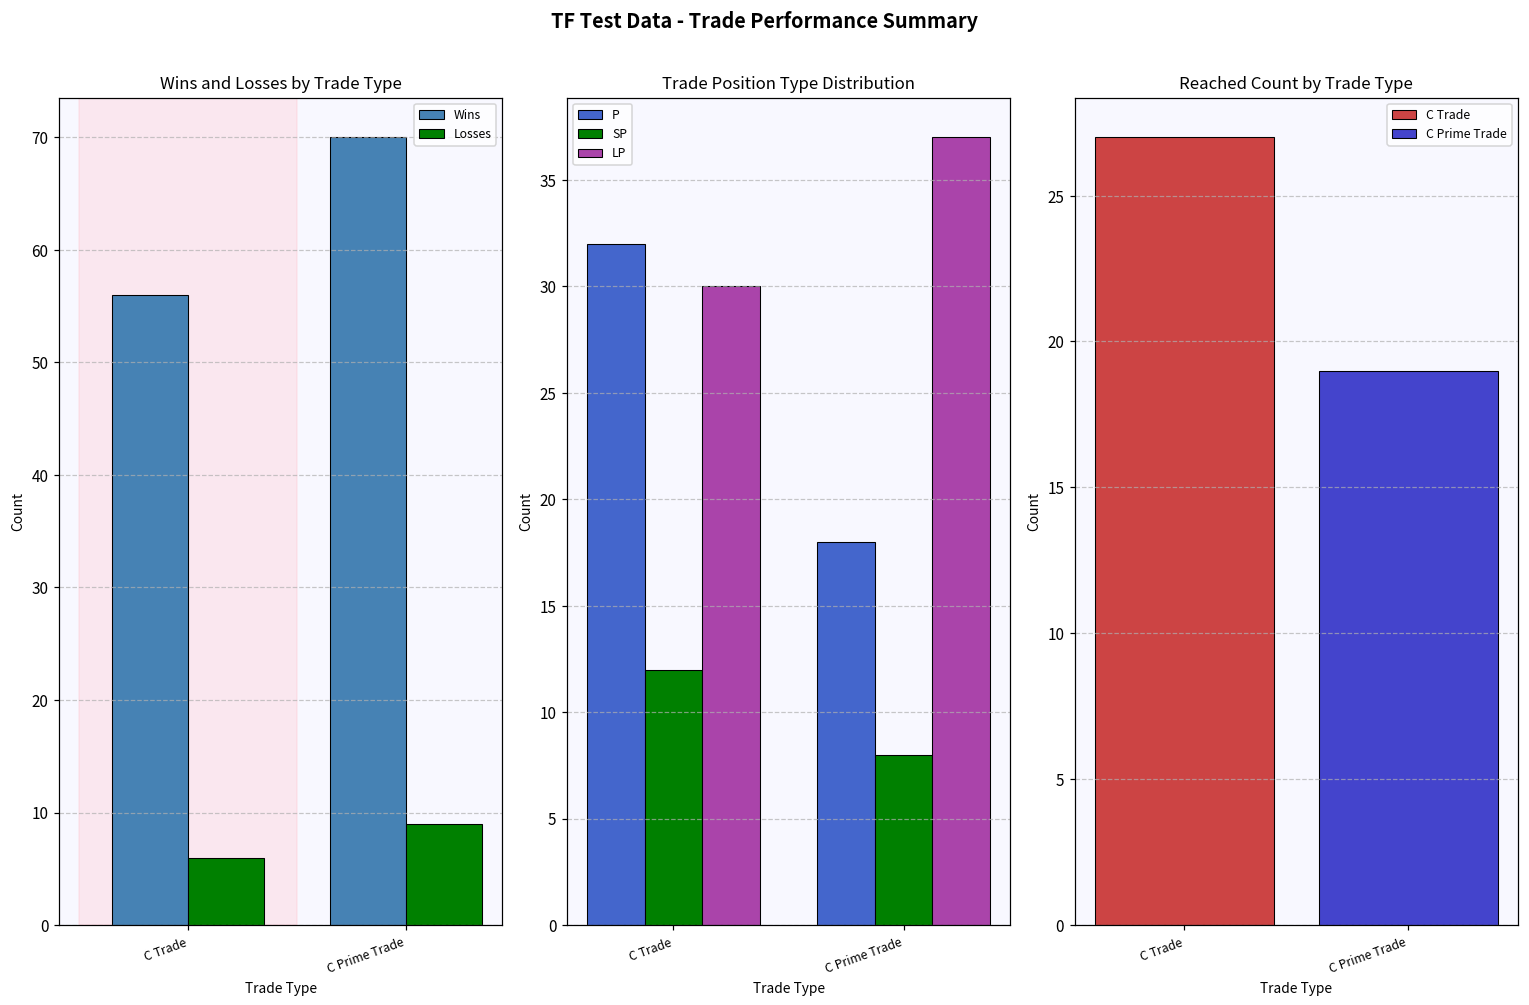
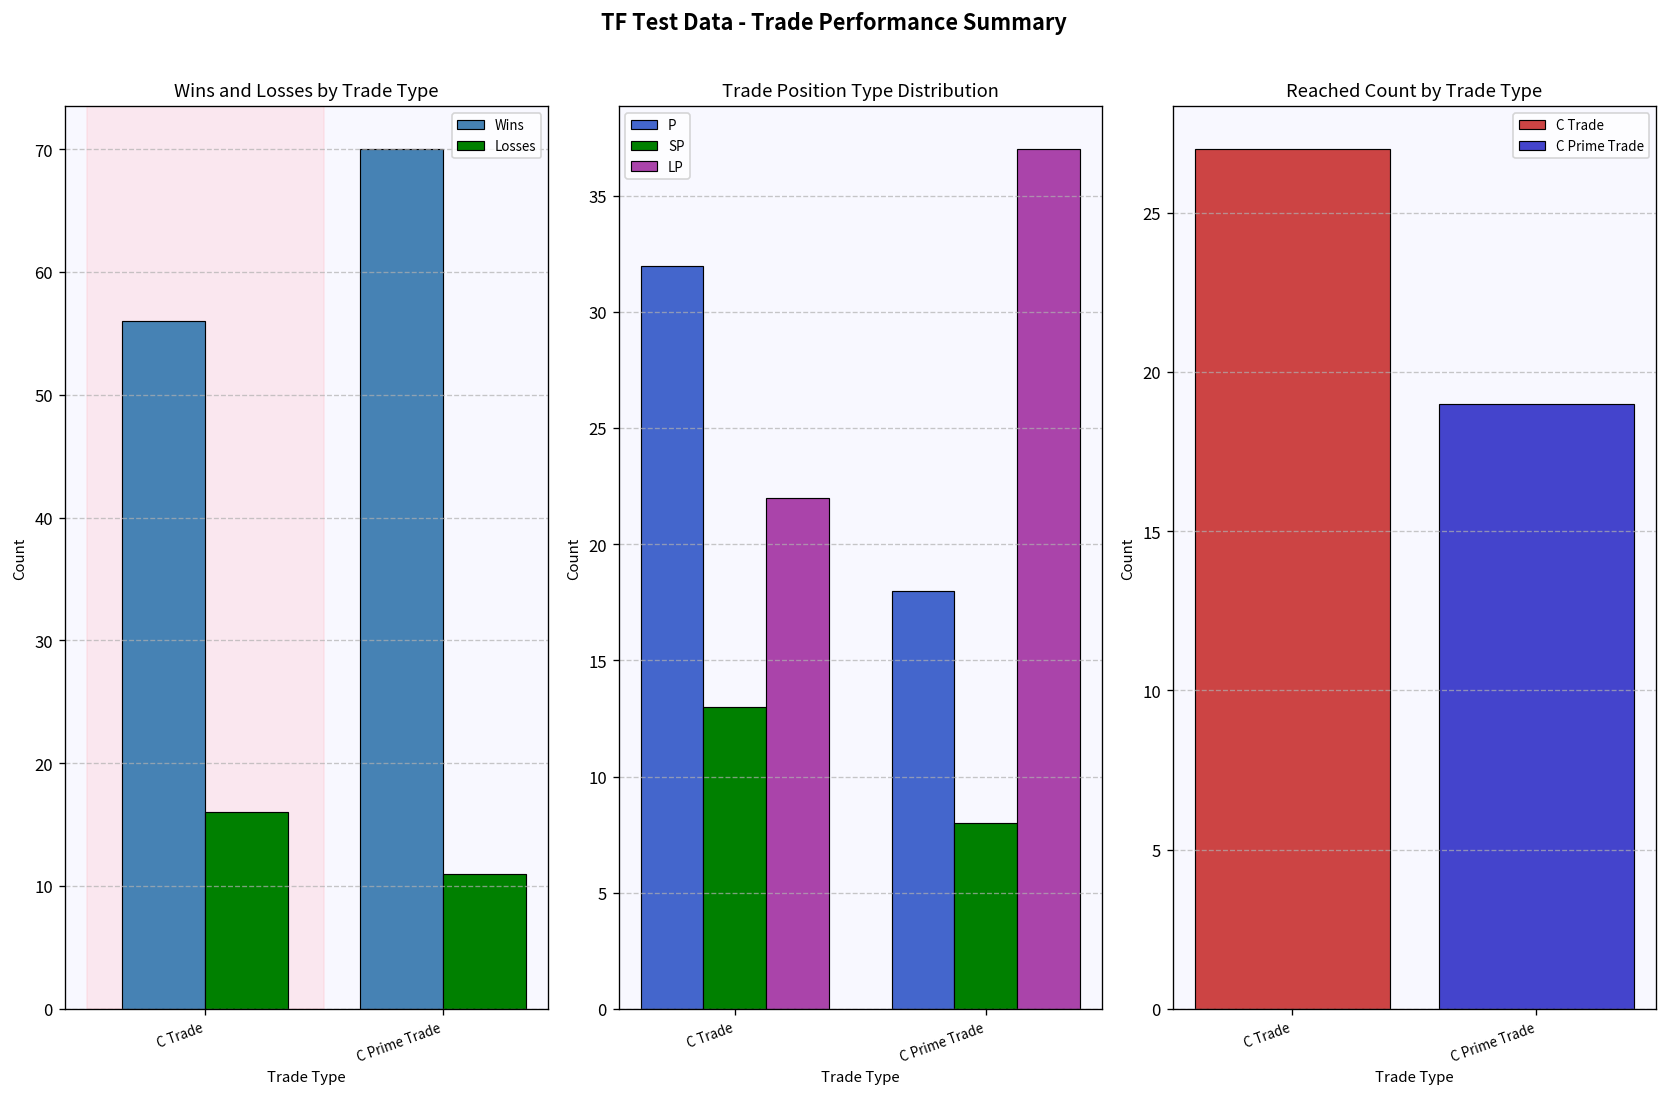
  {
    "Wins and Losses by Trade Type": {
      "Wins": {
        "C Trade": 56,
        "C Prime Trade": 70
      },
      "Losses": {
-       "C Trade": 6,
-       "C Prime Trade": 9
+       "C Trade": 16,
+       "C Prime Trade": 11
      }
    },
    "Trade Position Type Distribution": {
      "P": {
        "C Trade": 32,
        "C Prime Trade": 18
      },
      "SP": {
-       "C Trade": 12,
+       "C Trade": 13,
        "C Prime Trade": 8
      },
      "LP": {
-       "C Trade": 30,
+       "C Trade": 22,
        "C Prime Trade": 37
      }
    },
    "Reached Count by Trade Type": {
      "C Trade": 27.0,
      "C Prime Trade": 19.0
    }
  }
